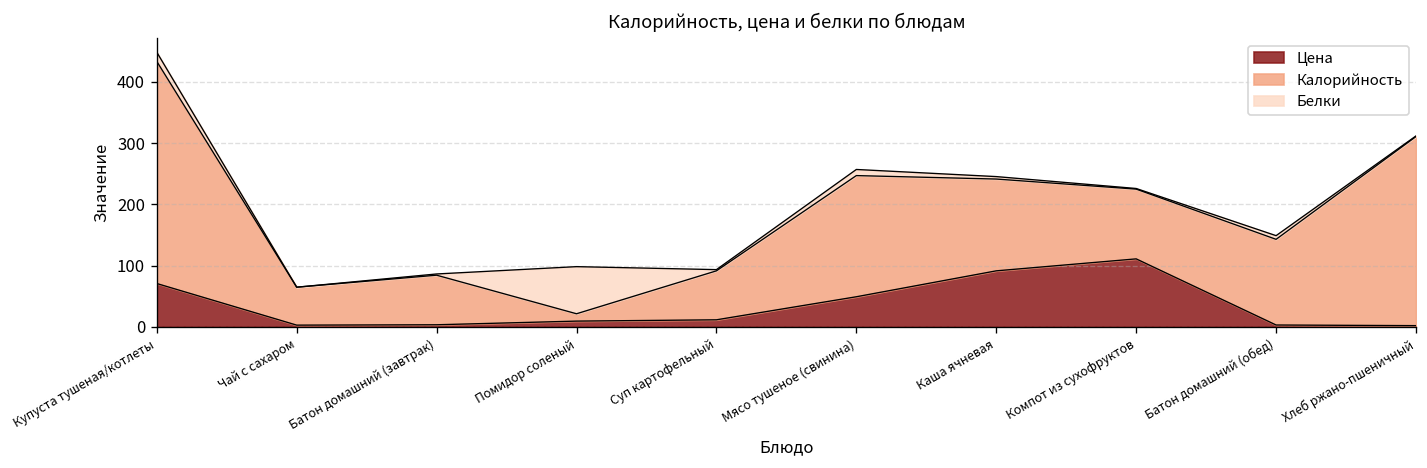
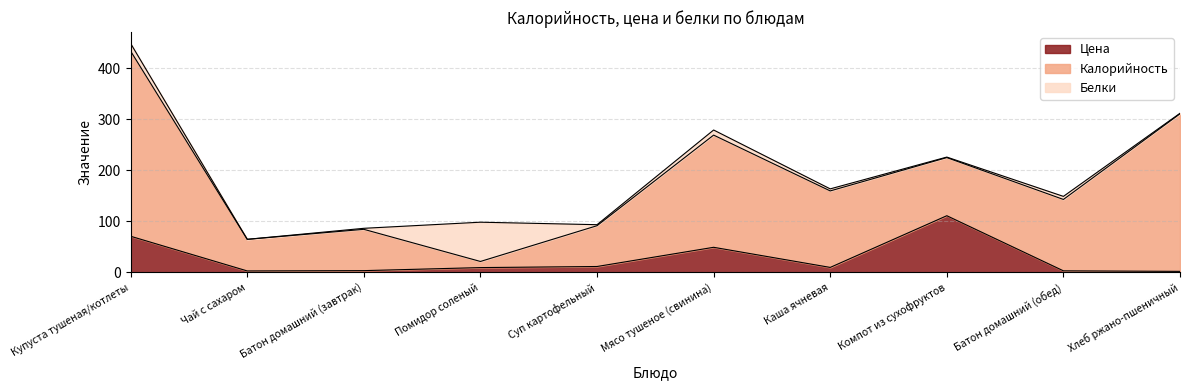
  {
    "Цена": {
      "Купуста тушеная/котлеты": 70,
      "Чай с сахаром": 0,
      "Батон домашний (завтрак)": 0,
      "Помидор соленый": 10,
      "Суп картофельный": 10,
      "Мясо тушеное (свинина)": 50,
-     "Каша ячневая": 90,
+     "Каша ячневая": 10,
      "Компот из сухофруктов": 110,
      "Батон домашний (обед)": 0,
      "Хлеб ржано-пшеничный": 0
    },
    "Калорийность": {
      "Купуста тушеная/котлеты": 360,
      "Помидор соленый": 10,
-     "Мясо тушеное (свинина)": 200,
+     "Мясо тушеное (свинина)": 220,
      "Батон домашний (обед)": 140
    },
    "Белки": {
      "Купуста тушеная/котлеты": 20,
      "Помидор соленый": 80,
      "Мясо тушеное (свинина)": 10,
      "Батон домашний (обед)": 10
    }
  }
